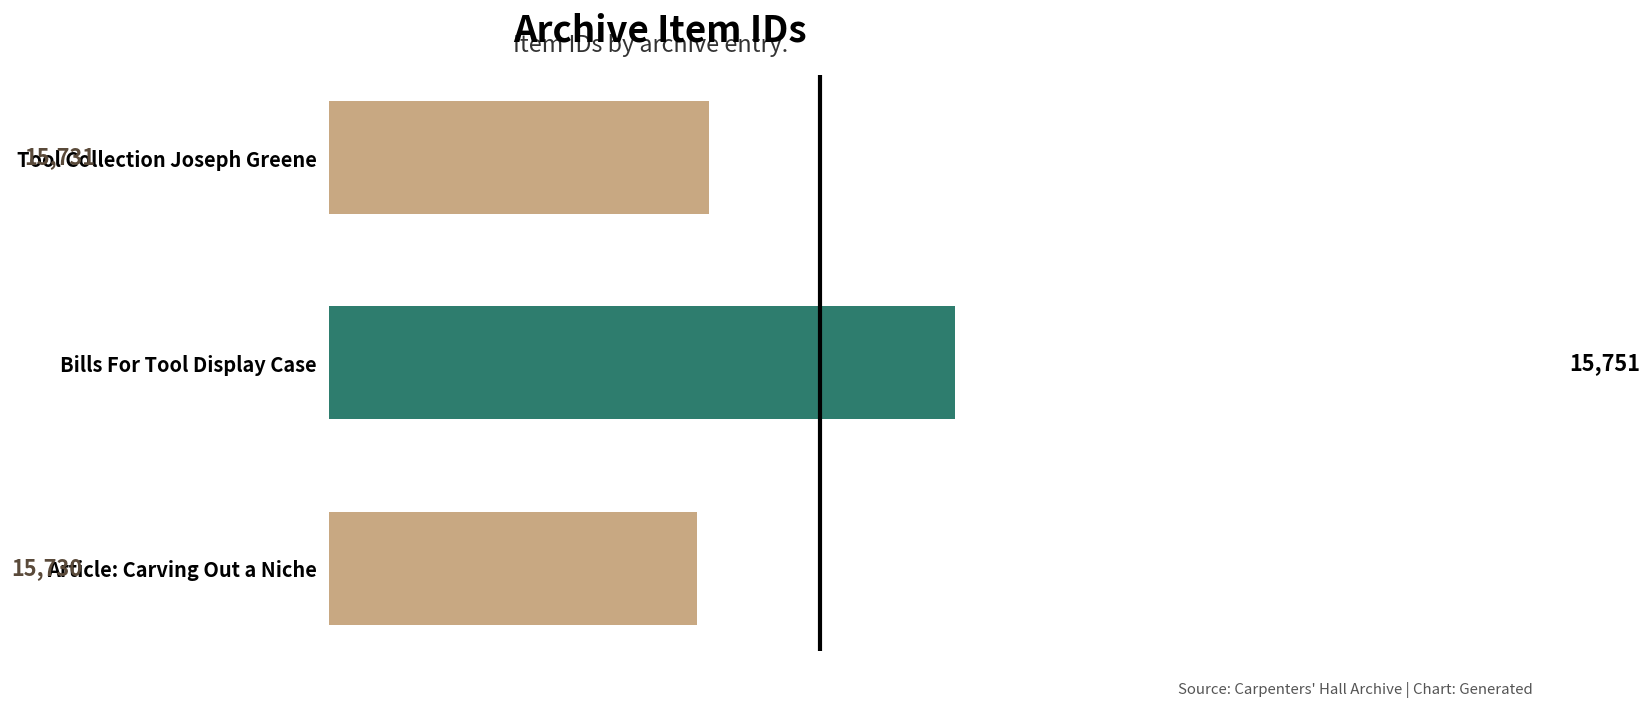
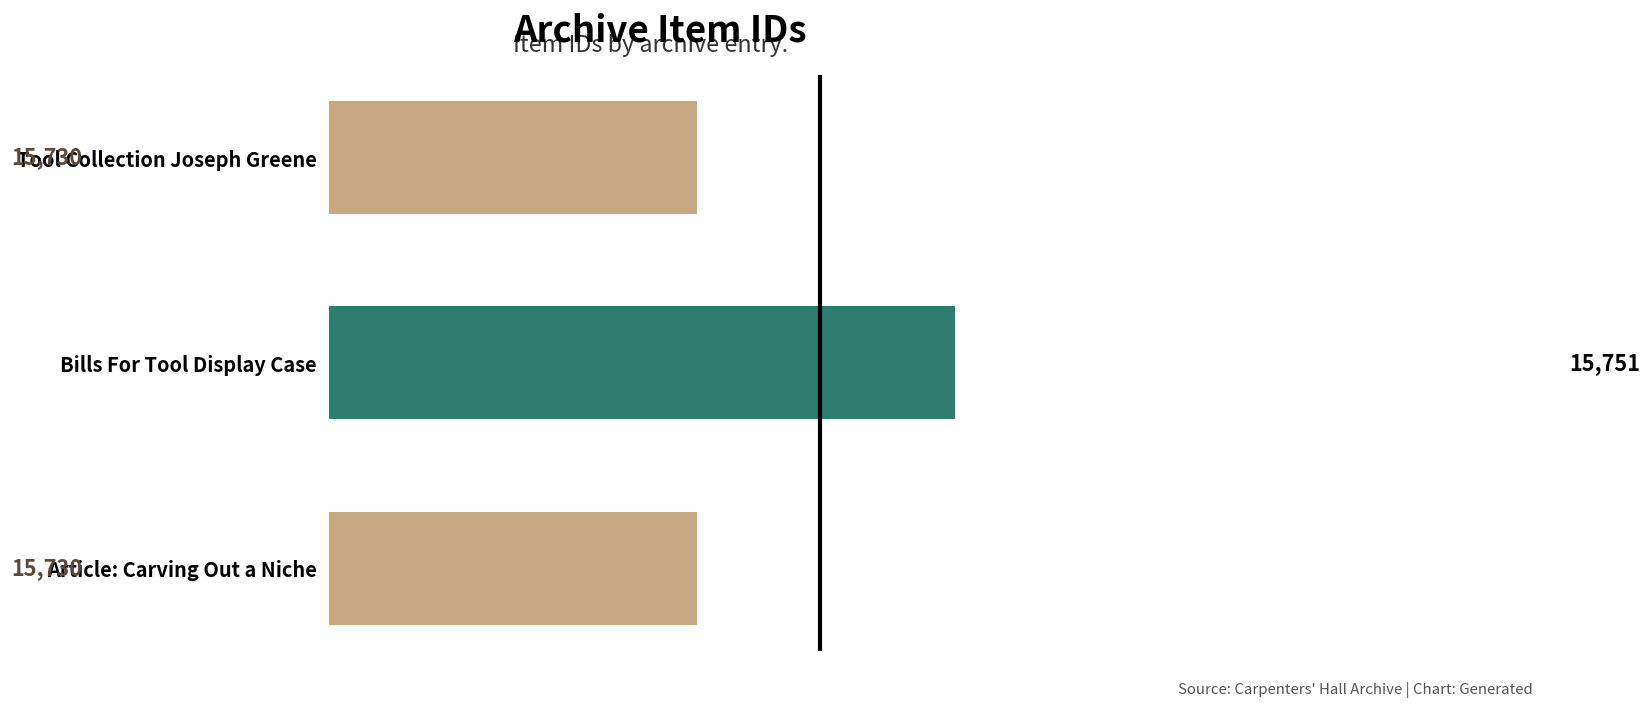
  {
-   "Tool Collection Joseph Greene": "15,731",
+   "Tool Collection Joseph Greene": "15,730",
    "Article: Carving Out a Niche": "15,730"
  }
